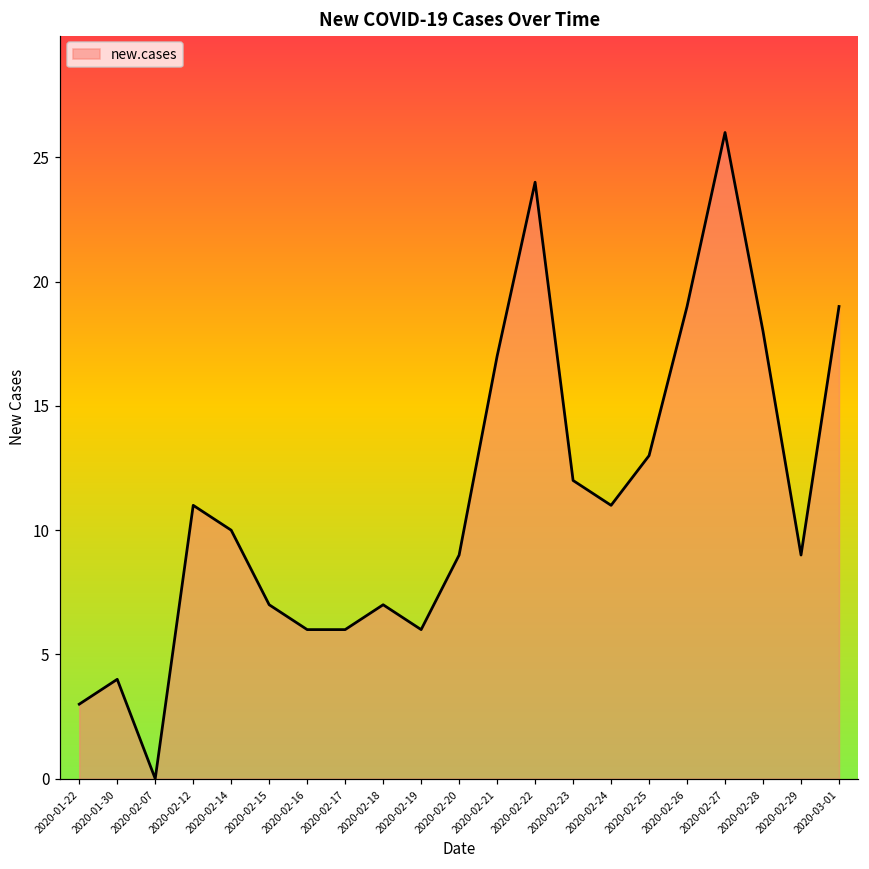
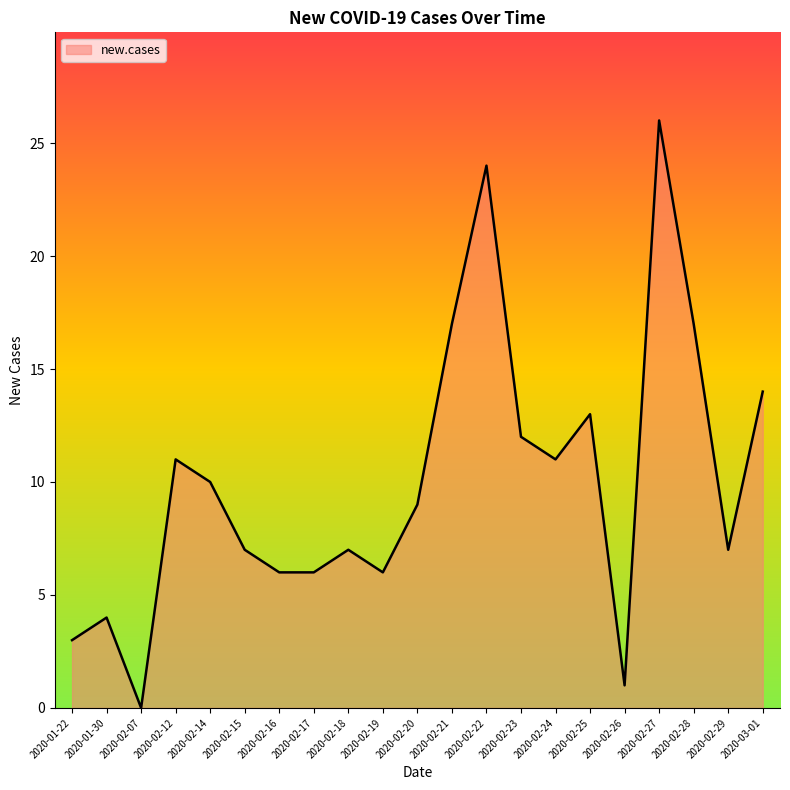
  {
    "2020-01-22": 3,
    "2020-01-30": 4,
    "2020-02-07": 0,
    "2020-02-12": 11,
    "2020-02-14": 10,
    "2020-02-15": 7,
    "2020-02-16": 6,
    "2020-02-17": 6,
    "2020-02-18": 7,
    "2020-02-19": 6,
    "2020-02-20": 9,
    "2020-02-21": 17,
    "2020-02-22": 24,
    "2020-02-23": 12,
    "2020-02-24": 11,
    "2020-02-25": 13,
-   "2020-02-26": 19,
+   "2020-02-26": 1,
    "2020-02-27": 26,
-   "2020-02-28": 18,
-   "2020-02-29": 9,
-   "2020-03-01": 19
+   "2020-02-28": 17,
+   "2020-02-29": 7,
+   "2020-03-01": 14
  }
